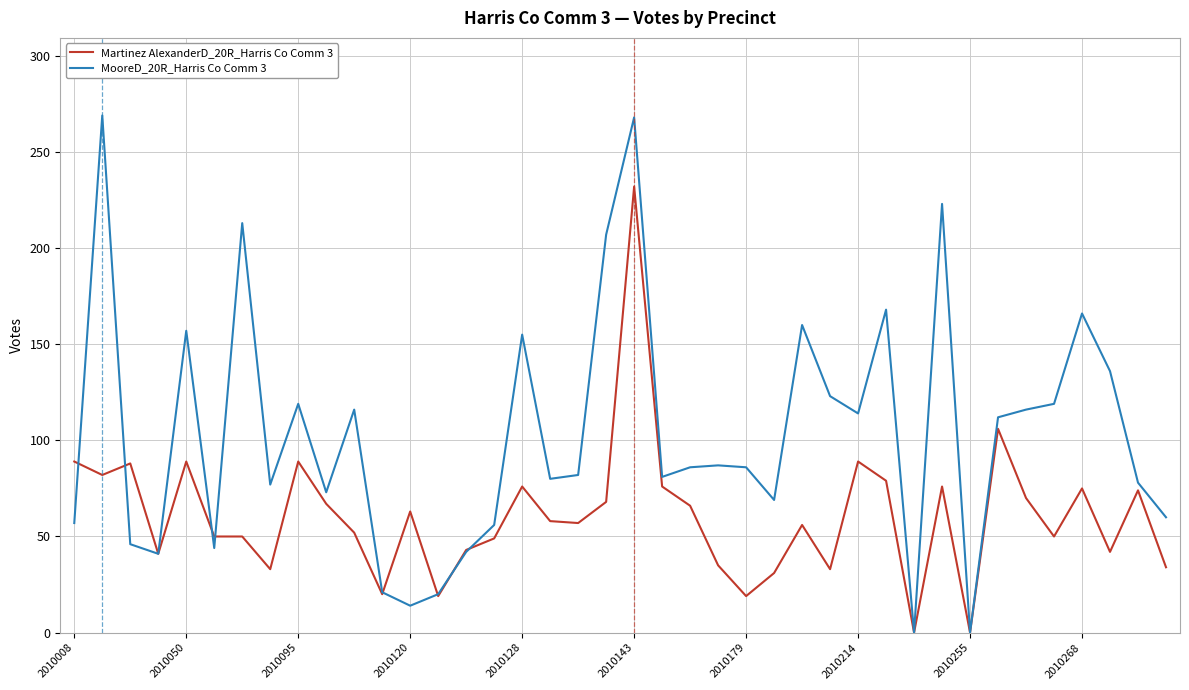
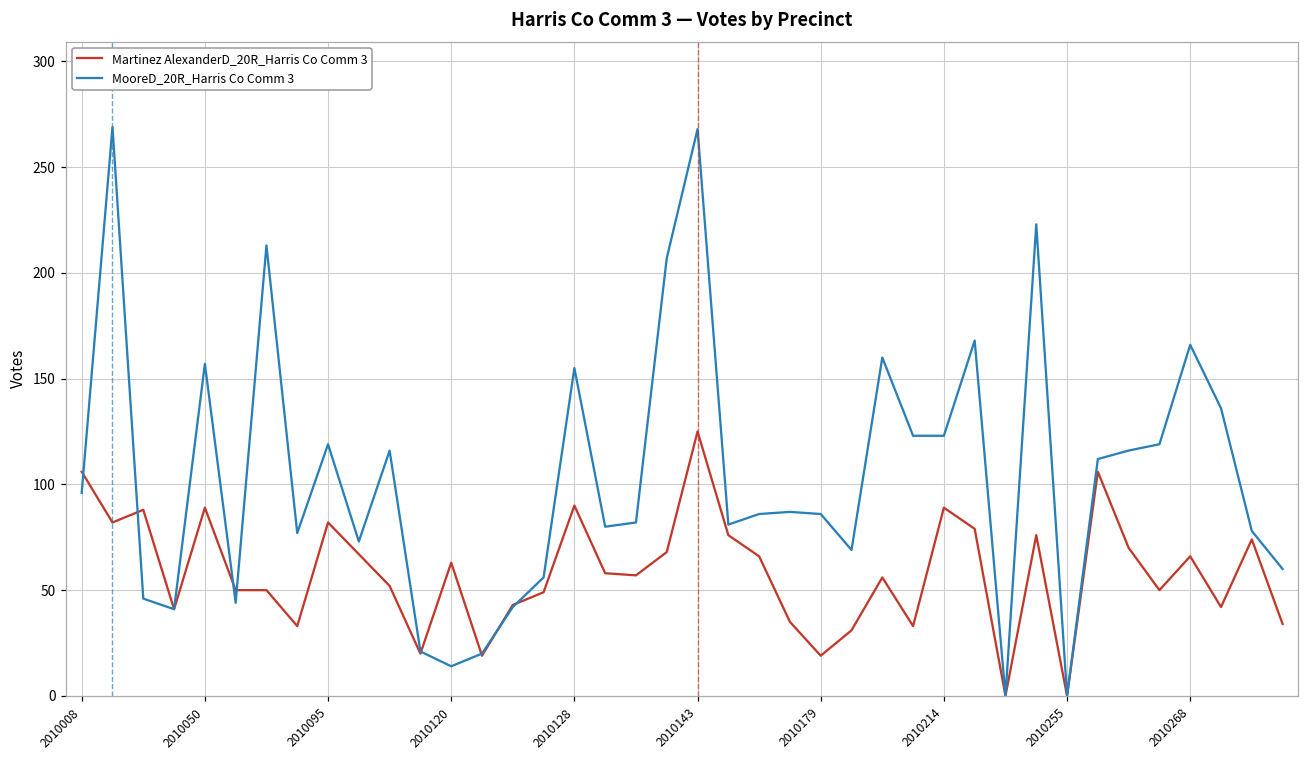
  {
    "Martinez AlexanderD_20R_Harris Co Comm 3": {
-     "2010008": 89,
+     "2010008": 106,
      "2010050": 89,
-     "2010095": 89,
+     "2010095": 82,
      "2010120": 63,
-     "2010128": 76,
-     "2010143": 232,
+     "2010128": 90,
+     "2010143": 125,
      "2010179": 19,
      "2010214": 89,
-     "2010268": 75
+     "2010268": 66
    },
    "MooreD_20R_Harris Co Comm 3": {
-     "2010008": 57,
+     "2010008": 96,
      "2010050": 157,
      "2010095": 119,
      "2010120": 14,
      "2010128": 155,
      "2010143": 268,
      "2010179": 86,
-     "2010214": 114,
+     "2010214": 123,
      "2010268": 166
    }
  }
